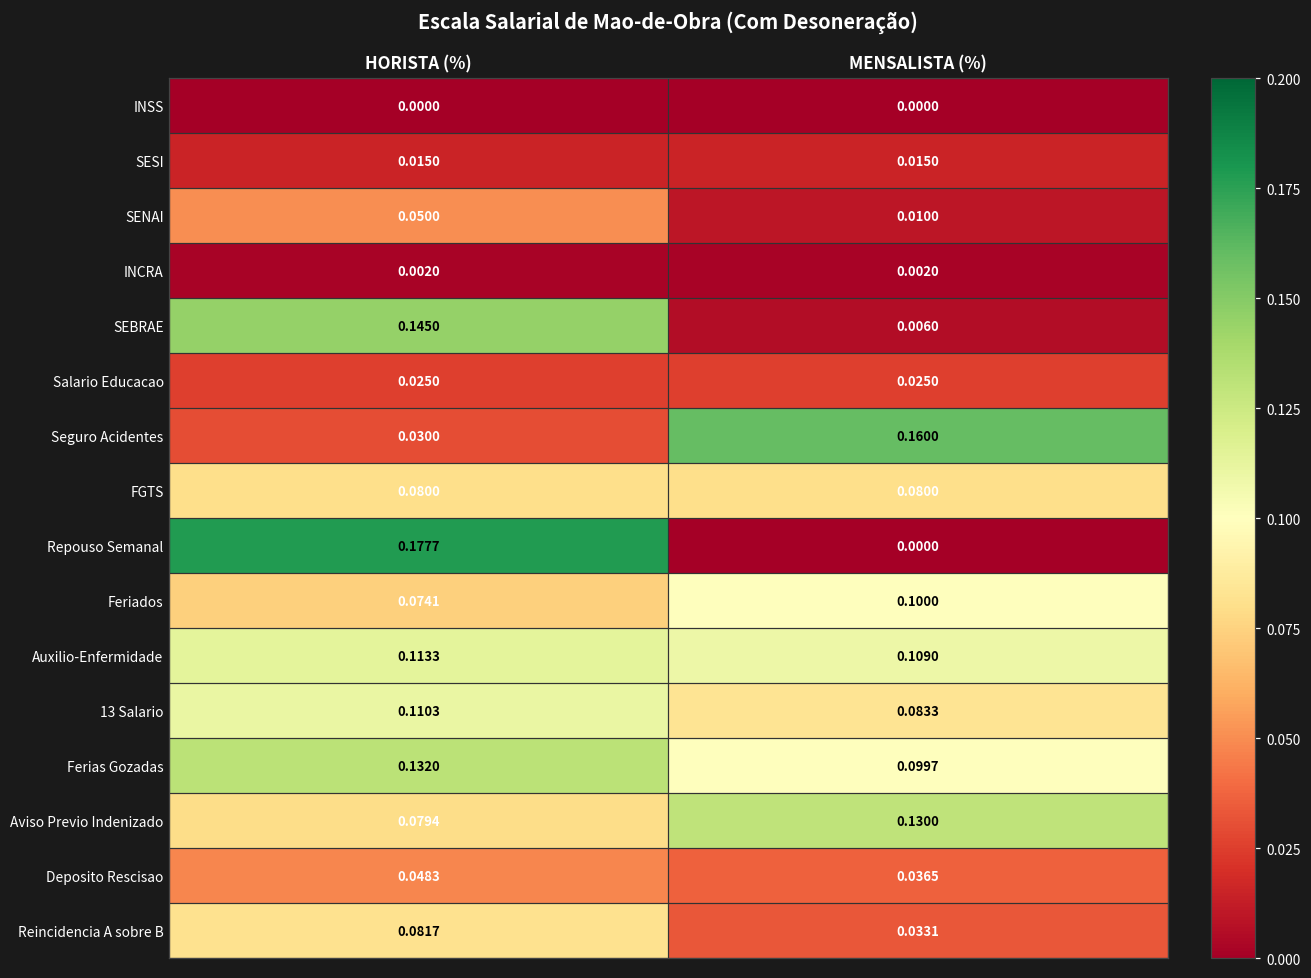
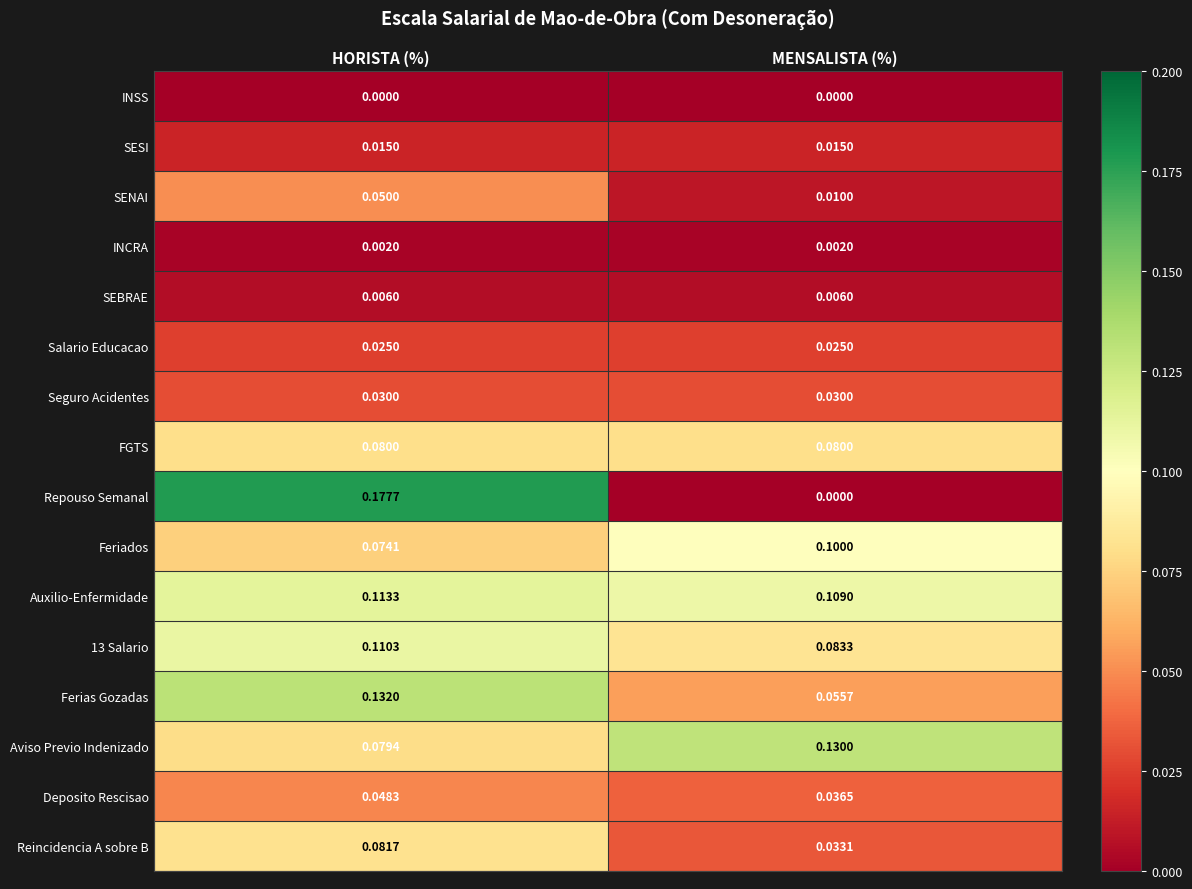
  {
    "INSS": {
      "HORISTA (%)": 0.0000,
      "MENSALISTA (%)": 0.0000
    },
    "SESI": {
      "HORISTA (%)": 0.0150,
      "MENSALISTA (%)": 0.0150
    },
    "SENAI": {
      "HORISTA (%)": 0.0500,
      "MENSALISTA (%)": 0.0100
    },
    "INCRA": {
      "HORISTA (%)": 0.0020,
      "MENSALISTA (%)": 0.0020
    },
    "SEBRAE": {
-     "HORISTA (%)": 0.1450,
+     "HORISTA (%)": 0.0060,
      "MENSALISTA (%)": 0.0060
    },
    "Salario Educacao": {
      "HORISTA (%)": 0.0250,
      "MENSALISTA (%)": 0.0250
    },
    "Seguro Acidentes": {
      "HORISTA (%)": 0.0300,
-     "MENSALISTA (%)": 0.1600
+     "MENSALISTA (%)": 0.0300
    },
    "FGTS": {
      "HORISTA (%)": 0.0800,
      "MENSALISTA (%)": 0.0800
    },
    "Repouso Semanal": {
      "HORISTA (%)": 0.1777,
      "MENSALISTA (%)": 0.0000
    },
    "Feriados": {
      "HORISTA (%)": 0.0741,
      "MENSALISTA (%)": 0.1000
    },
    "Auxilio-Enfermidade": {
      "HORISTA (%)": 0.1133,
      "MENSALISTA (%)": 0.1090
    },
    "13 Salario": {
      "HORISTA (%)": 0.1103,
      "MENSALISTA (%)": 0.0833
    },
    "Ferias Gozadas": {
      "HORISTA (%)": 0.1320,
-     "MENSALISTA (%)": 0.0997
+     "MENSALISTA (%)": 0.0557
    },
    "Aviso Previo Indenizado": {
      "HORISTA (%)": 0.0794,
      "MENSALISTA (%)": 0.1300
    },
    "Deposito Rescisao": {
      "HORISTA (%)": 0.0483,
      "MENSALISTA (%)": 0.0365
    },
    "Reincidencia A sobre B": {
      "HORISTA (%)": 0.0817,
      "MENSALISTA (%)": 0.0331
    }
  }
